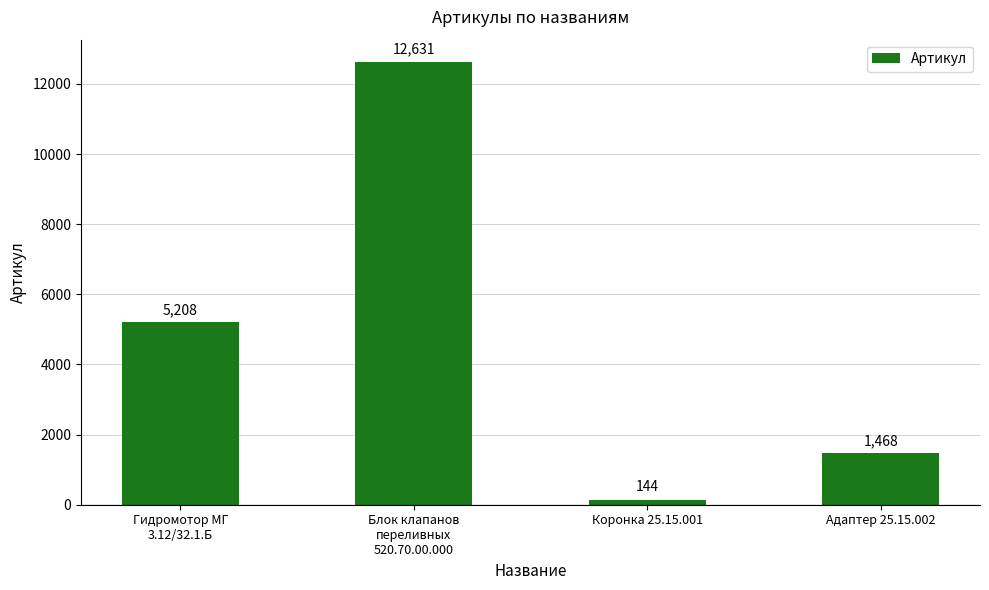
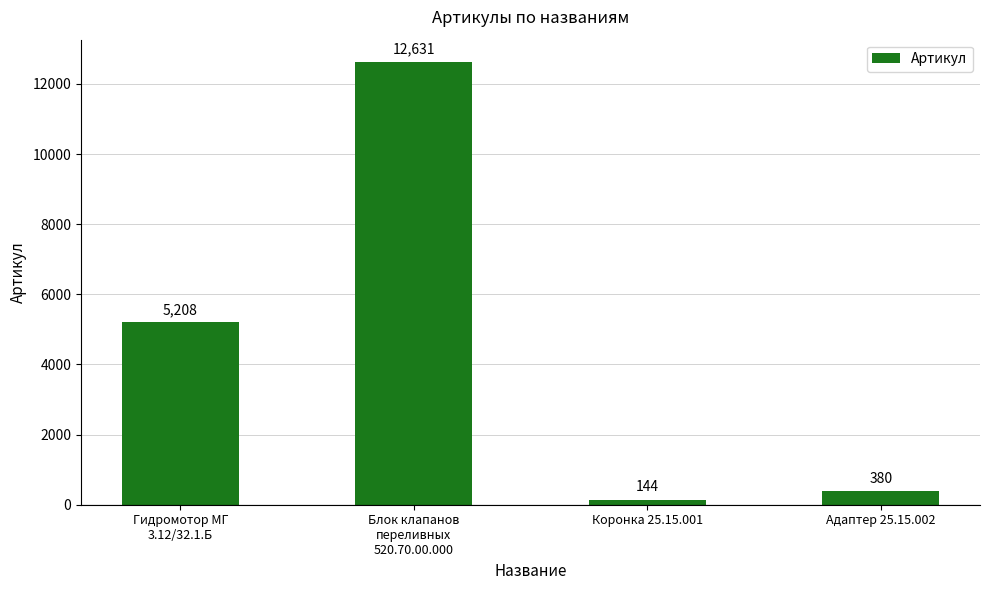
  {
    "Гидромотор МГ 3.12/32.1.Б": "5,208",
    "Блок клапанов переливных 520.70.00.000": "12,631",
    "Коронка 25.15.001": "144",
-   "Адаптер 25.15.002": "1,468"
+   "Адаптер 25.15.002": "380"
  }
